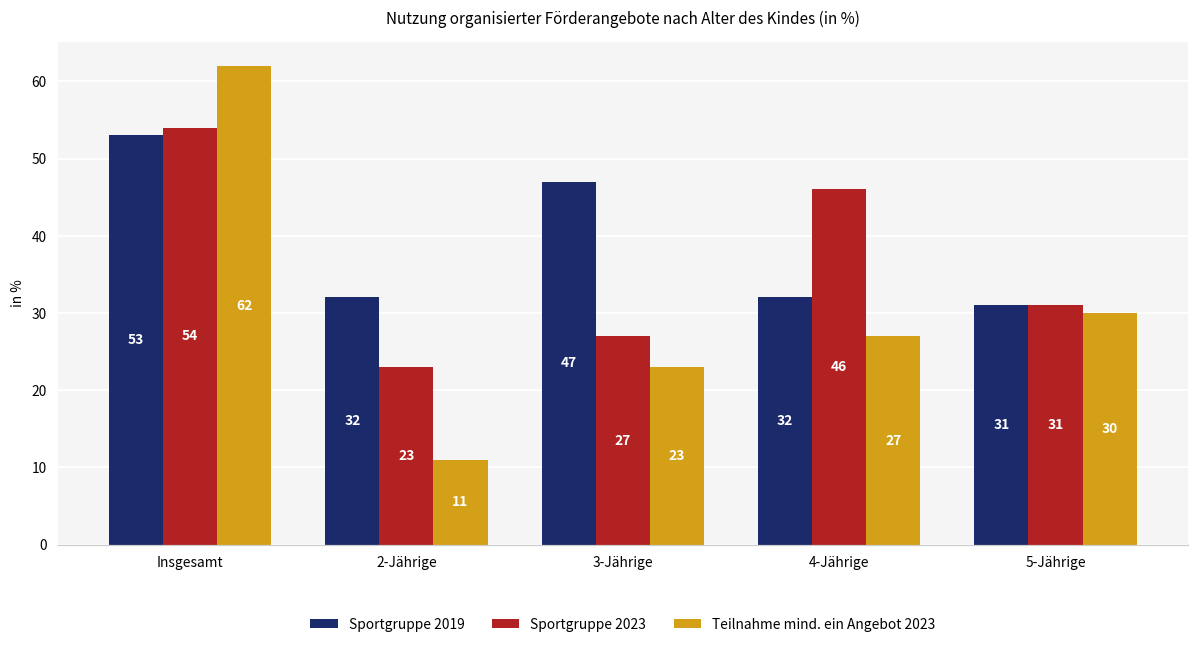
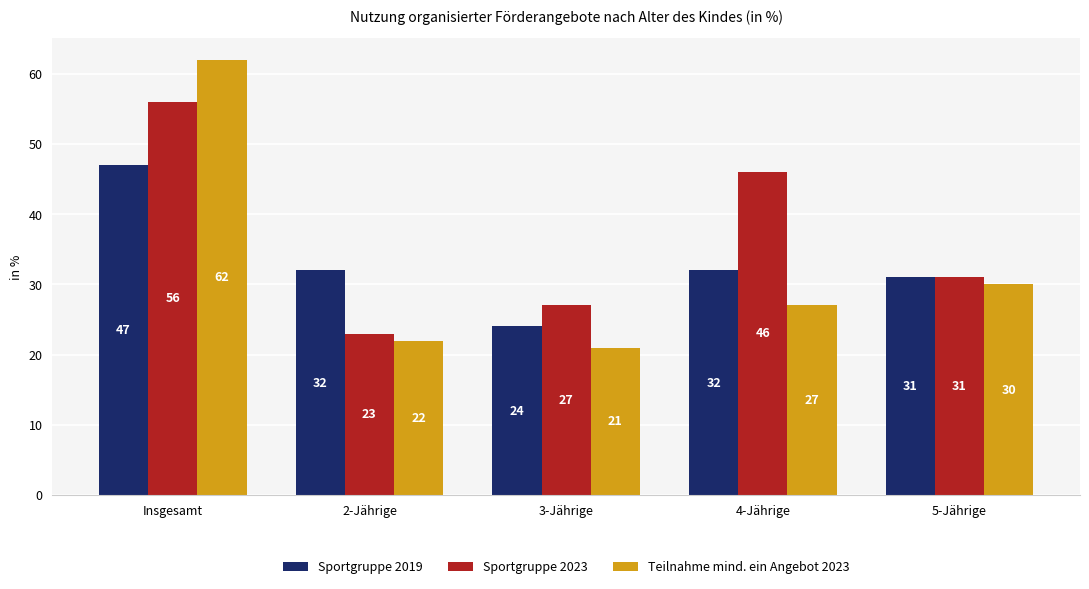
  {
    "Sportgruppe 2019": {
-     "Insgesamt": 53,
+     "Insgesamt": 47,
      "2-Jährige": 32,
-     "3-Jährige": 47,
+     "3-Jährige": 24,
      "4-Jährige": 32,
      "5-Jährige": 31
    },
    "Sportgruppe 2023": {
-     "Insgesamt": 54,
+     "Insgesamt": 56,
      "2-Jährige": 23,
      "3-Jährige": 27,
      "4-Jährige": 46,
      "5-Jährige": 31
    },
    "Teilnahme mind. ein Angebot 2023": {
      "Insgesamt": 62,
-     "2-Jährige": 11,
-     "3-Jährige": 23,
+     "2-Jährige": 22,
+     "3-Jährige": 21,
      "4-Jährige": 27,
      "5-Jährige": 30
    }
  }
